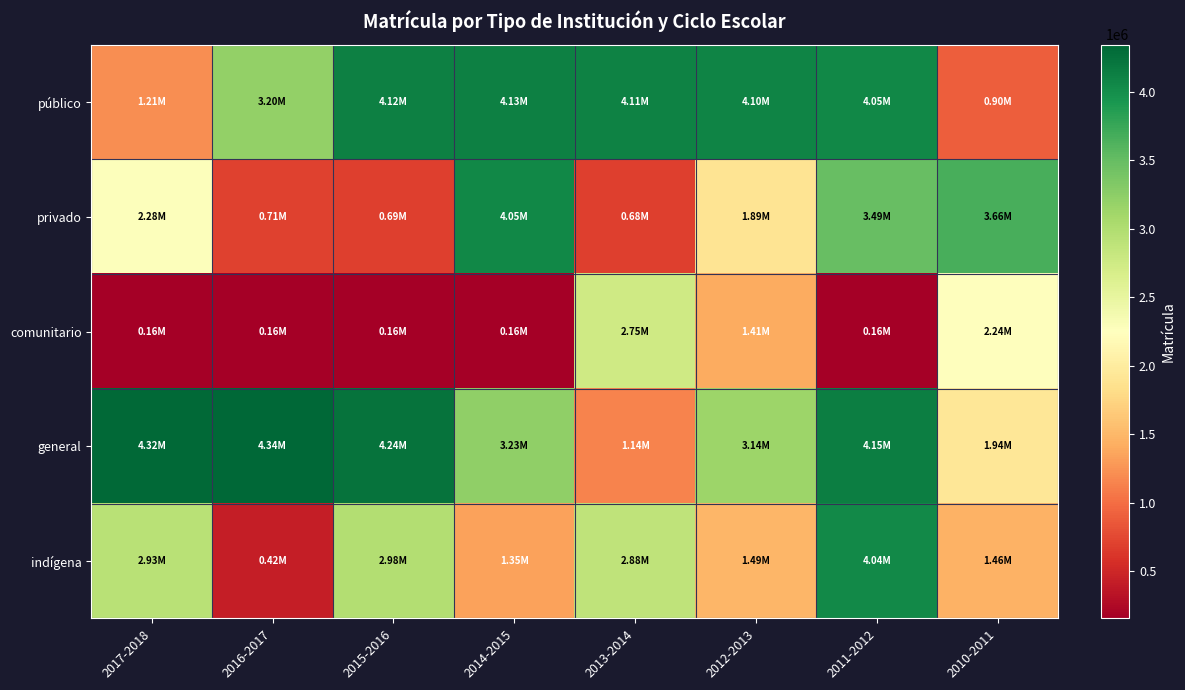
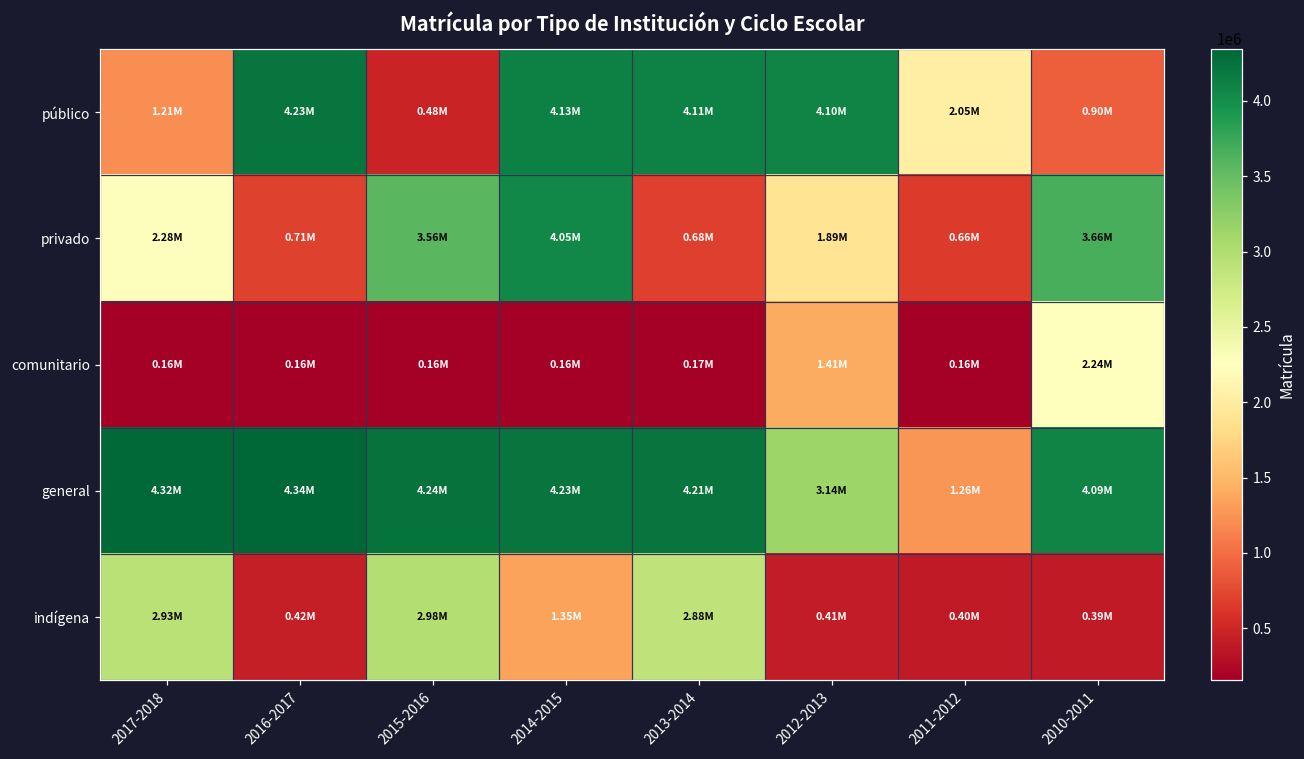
  {
    "público": {
      "2017-2018": "1.21M",
-     "2016-2017": "3.20M",
-     "2015-2016": "4.12M",
+     "2016-2017": "4.23M",
+     "2015-2016": "0.48M",
      "2014-2015": "4.13M",
      "2013-2014": "4.11M",
      "2012-2013": "4.10M",
-     "2011-2012": "4.05M",
+     "2011-2012": "2.05M",
      "2010-2011": "0.90M"
    },
    "privado": {
      "2017-2018": "2.28M",
      "2016-2017": "0.71M",
-     "2015-2016": "0.69M",
+     "2015-2016": "3.56M",
      "2014-2015": "4.05M",
      "2013-2014": "0.68M",
      "2012-2013": "1.89M",
-     "2011-2012": "3.49M",
+     "2011-2012": "0.66M",
      "2010-2011": "3.66M"
    },
    "comunitario": {
      "2017-2018": "0.16M",
      "2016-2017": "0.16M",
      "2015-2016": "0.16M",
      "2014-2015": "0.16M",
-     "2013-2014": "2.75M",
+     "2013-2014": "0.17M",
      "2012-2013": "1.41M",
      "2011-2012": "0.16M",
      "2010-2011": "2.24M"
    },
    "general": {
      "2017-2018": "4.32M",
      "2016-2017": "4.34M",
      "2015-2016": "4.24M",
-     "2014-2015": "3.23M",
-     "2013-2014": "1.14M",
+     "2014-2015": "4.23M",
+     "2013-2014": "4.21M",
      "2012-2013": "3.14M",
-     "2011-2012": "4.15M",
-     "2010-2011": "1.94M"
+     "2011-2012": "1.26M",
+     "2010-2011": "4.09M"
    },
    "indígena": {
      "2017-2018": "2.93M",
      "2016-2017": "0.42M",
      "2015-2016": "2.98M",
      "2014-2015": "1.35M",
      "2013-2014": "2.88M",
-     "2012-2013": "1.49M",
-     "2011-2012": "4.04M",
-     "2010-2011": "1.46M"
+     "2012-2013": "0.41M",
+     "2011-2012": "0.40M",
+     "2010-2011": "0.39M"
    }
  }
